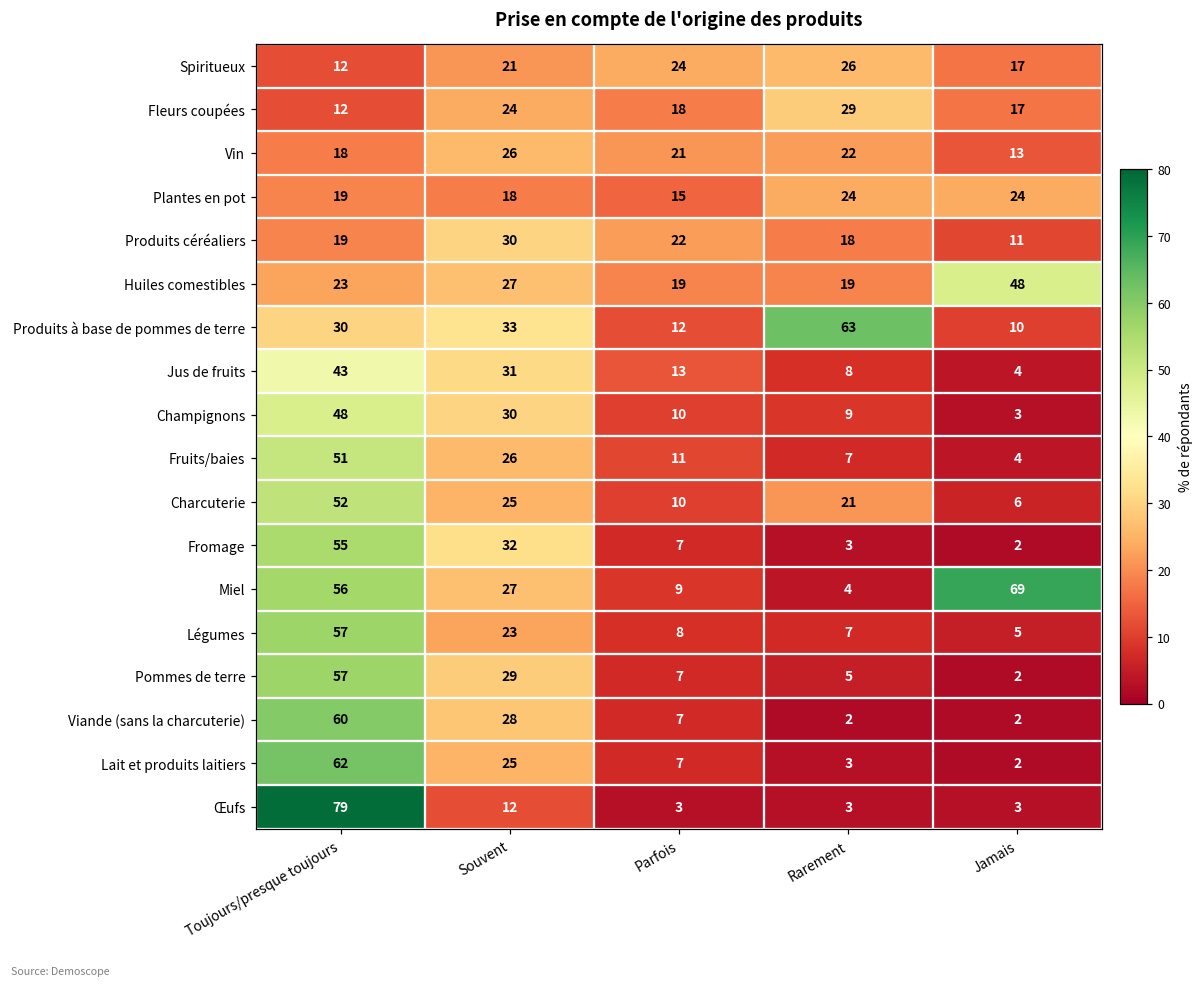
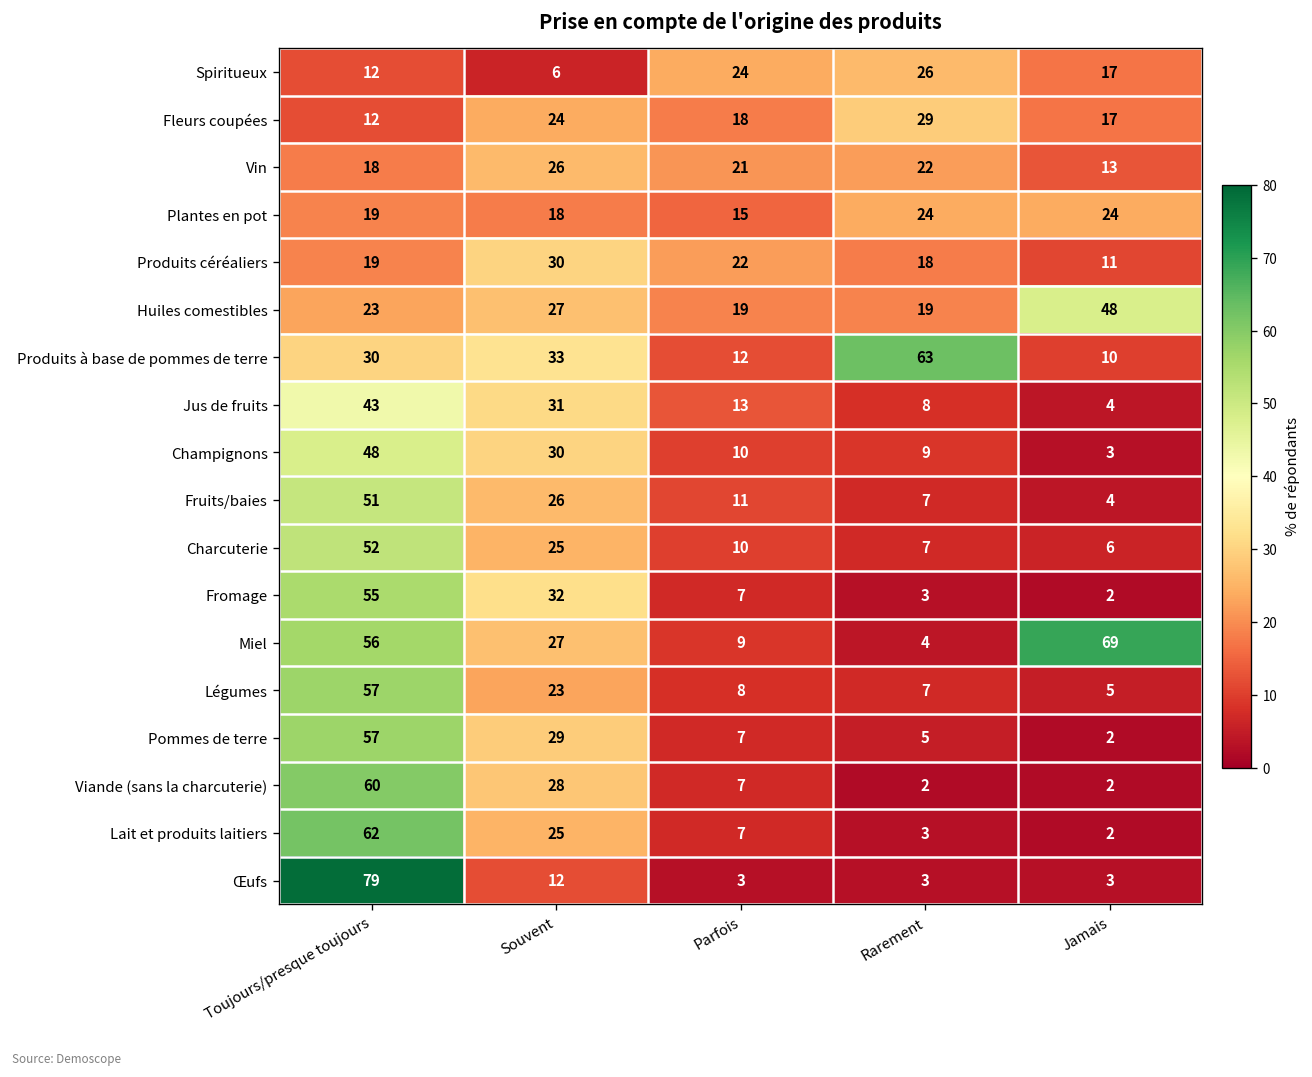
  {
    "Spiritueux": {
      "Toujours/presque toujours": 12,
-     "Souvent": 21,
+     "Souvent": 6,
      "Parfois": 24,
      "Rarement": 26,
      "Jamais": 17
    },
    "Fleurs coupées": {
      "Toujours/presque toujours": 12,
      "Souvent": 24,
      "Parfois": 18,
      "Rarement": 29,
      "Jamais": 17
    },
    "Vin": {
      "Toujours/presque toujours": 18,
      "Souvent": 26,
      "Parfois": 21,
      "Rarement": 22,
      "Jamais": 13
    },
    "Plantes en pot": {
      "Toujours/presque toujours": 19,
      "Souvent": 18,
      "Parfois": 15,
      "Rarement": 24,
      "Jamais": 24
    },
    "Produits céréaliers": {
      "Toujours/presque toujours": 19,
      "Souvent": 30,
      "Parfois": 22,
      "Rarement": 18,
      "Jamais": 11
    },
    "Huiles comestibles": {
      "Toujours/presque toujours": 23,
      "Souvent": 27,
      "Parfois": 19,
      "Rarement": 19,
      "Jamais": 48
    },
    "Produits à base de pommes de terre": {
      "Toujours/presque toujours": 30,
      "Souvent": 33,
      "Parfois": 12,
      "Rarement": 63,
      "Jamais": 10
    },
    "Jus de fruits": {
      "Toujours/presque toujours": 43,
      "Souvent": 31,
      "Parfois": 13,
      "Rarement": 8,
      "Jamais": 4
    },
    "Champignons": {
      "Toujours/presque toujours": 48,
      "Souvent": 30,
      "Parfois": 10,
      "Rarement": 9,
      "Jamais": 3
    },
    "Fruits/baies": {
      "Toujours/presque toujours": 51,
      "Souvent": 26,
      "Parfois": 11,
      "Rarement": 7,
      "Jamais": 4
    },
    "Charcuterie": {
      "Toujours/presque toujours": 52,
      "Souvent": 25,
      "Parfois": 10,
-     "Rarement": 21,
+     "Rarement": 7,
      "Jamais": 6
    },
    "Fromage": {
      "Toujours/presque toujours": 55,
      "Souvent": 32,
      "Parfois": 7,
      "Rarement": 3,
      "Jamais": 2
    },
    "Miel": {
      "Toujours/presque toujours": 56,
      "Souvent": 27,
      "Parfois": 9,
      "Rarement": 4,
      "Jamais": 69
    },
    "Légumes": {
      "Toujours/presque toujours": 57,
      "Souvent": 23,
      "Parfois": 8,
      "Rarement": 7,
      "Jamais": 5
    },
    "Pommes de terre": {
      "Toujours/presque toujours": 57,
      "Souvent": 29,
      "Parfois": 7,
      "Rarement": 5,
      "Jamais": 2
    },
    "Viande (sans la charcuterie)": {
      "Toujours/presque toujours": 60,
      "Souvent": 28,
      "Parfois": 7,
      "Rarement": 2,
      "Jamais": 2
    },
    "Lait et produits laitiers": {
      "Toujours/presque toujours": 62,
      "Souvent": 25,
      "Parfois": 7,
      "Rarement": 3,
      "Jamais": 2
    },
    "Œufs": {
      "Toujours/presque toujours": 79,
      "Souvent": 12,
      "Parfois": 3,
      "Rarement": 3,
      "Jamais": 3
    }
  }
